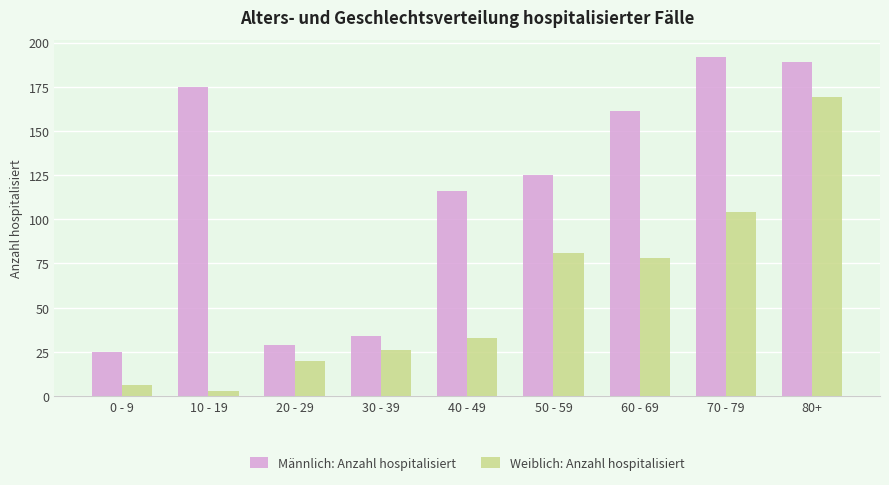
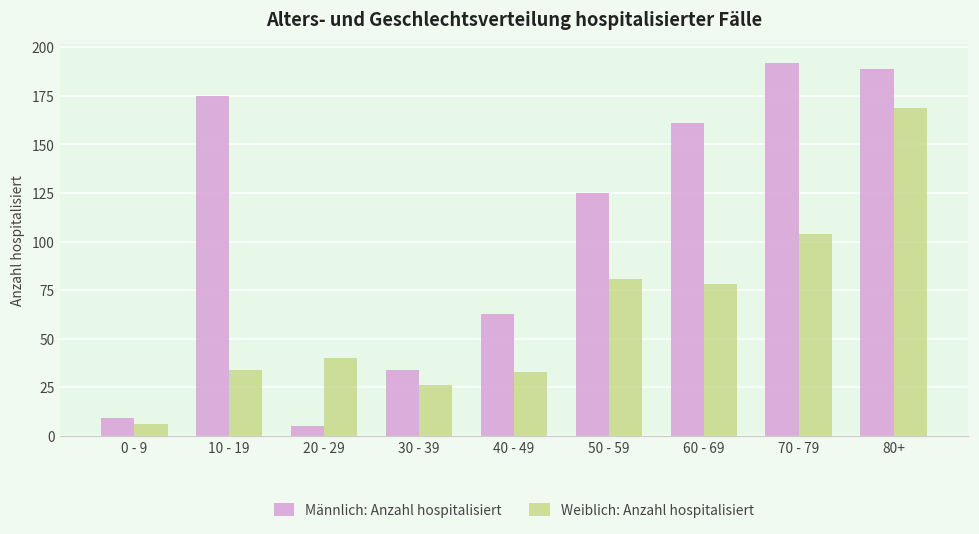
  {
    "Männlich: Anzahl hospitalisiert": {
-     "0 - 9": 25,
+     "0 - 9": 9,
      "10 - 19": 175,
-     "20 - 29": 29,
+     "20 - 29": 5,
      "30 - 39": 34,
-     "40 - 49": 116,
+     "40 - 49": 63,
      "50 - 59": 125,
      "60 - 69": 161,
      "70 - 79": 192,
      "80+": 189
    },
    "Weiblich: Anzahl hospitalisiert": {
      "0 - 9": 6,
-     "10 - 19": 3,
-     "20 - 29": 20,
+     "10 - 19": 34,
+     "20 - 29": 40,
      "30 - 39": 26,
      "40 - 49": 33,
      "50 - 59": 81,
      "60 - 69": 78,
      "70 - 79": 104,
      "80+": 169
    }
  }
